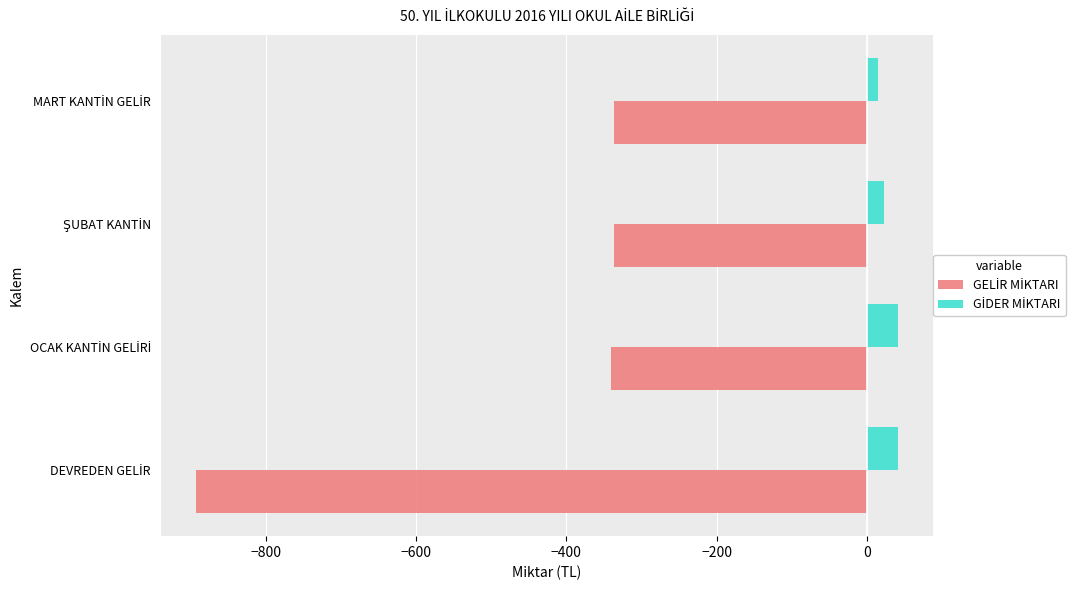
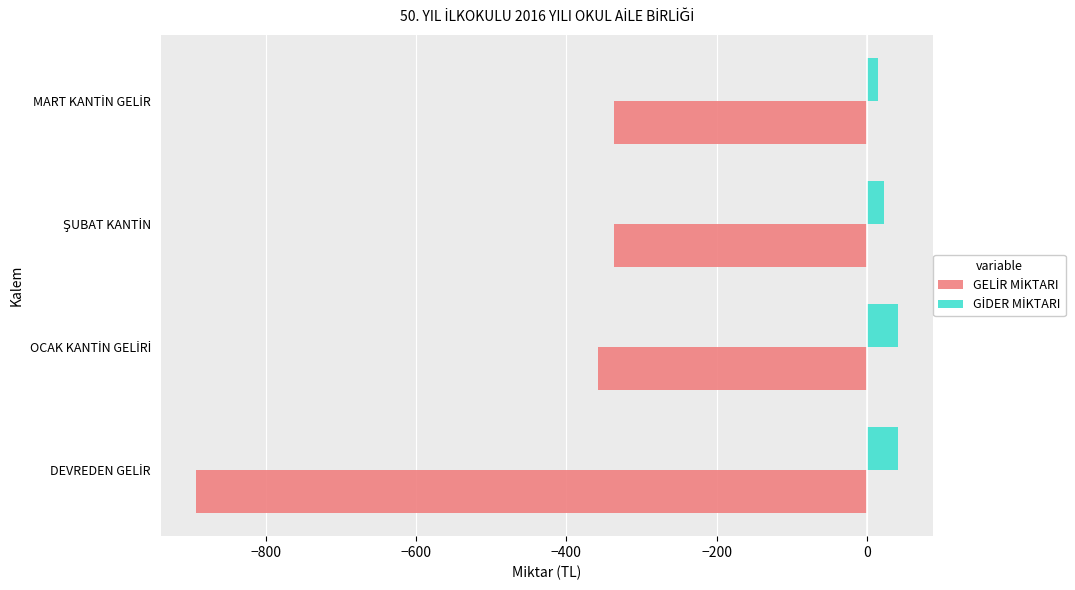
  {
    "GELİR MİKTARI": {
      "MART KANTİN GELİR": -340,
      "ŞUBAT KANTİN": -340,
-     "OCAK KANTİN GELİRİ": -340,
+     "OCAK KANTİN GELİRİ": -360,
      "DEVREDEN GELİR": -890
    },
    "GİDER MİKTARI": {
      "MART KANTİN GELİR": 10,
      "ŞUBAT KANTİN": 20,
      "OCAK KANTİN GELİRİ": 40,
      "DEVREDEN GELİR": 40
    }
  }
